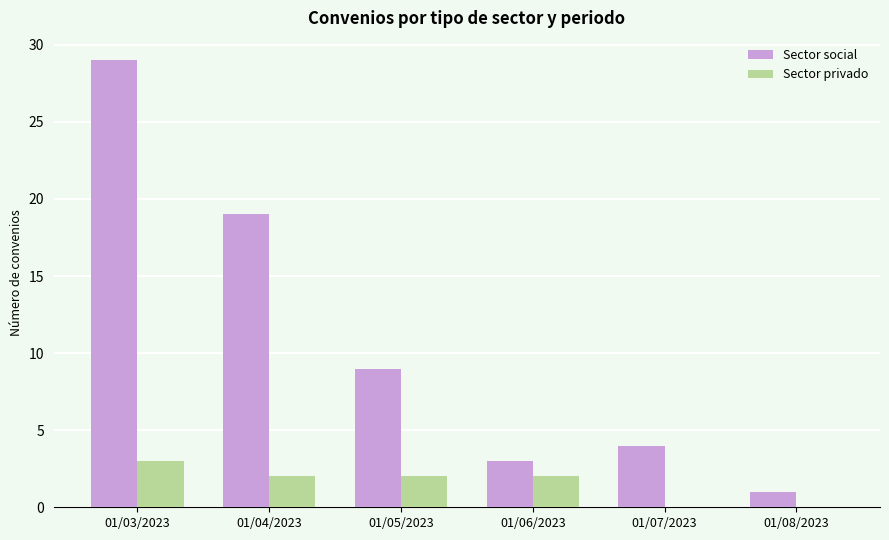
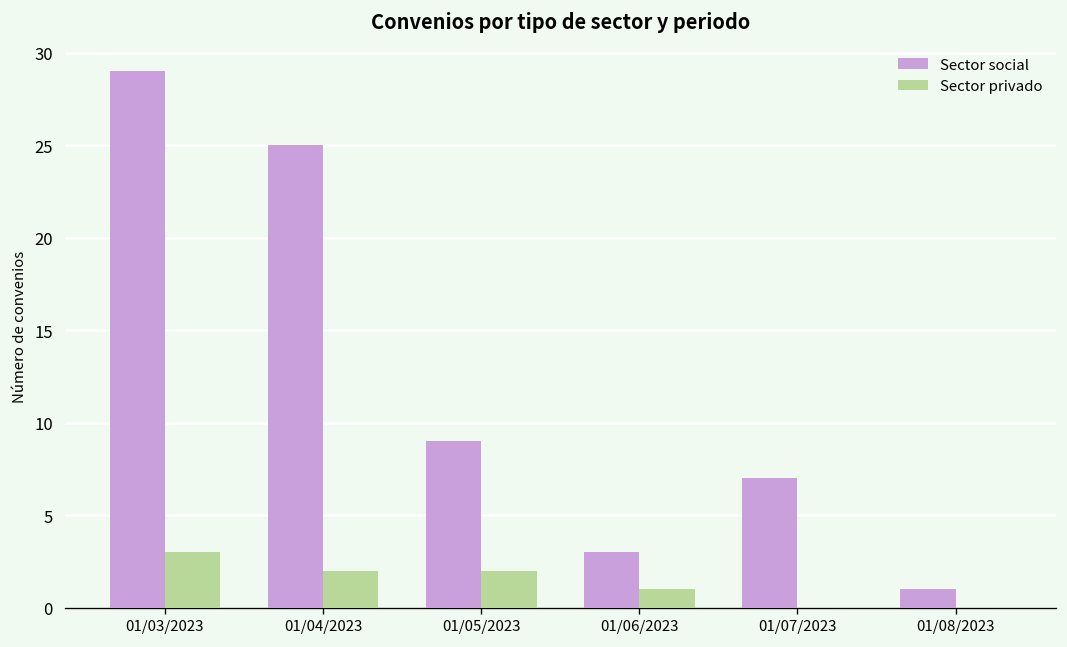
  {
    "Sector social": {
      "01/03/2023": 29,
-     "01/04/2023": 19,
+     "01/04/2023": 25,
      "01/05/2023": 9,
      "01/06/2023": 3,
-     "01/07/2023": 4,
+     "01/07/2023": 7,
      "01/08/2023": 1
    },
    "Sector privado": {
      "01/03/2023": 3,
      "01/04/2023": 2,
      "01/05/2023": 2,
-     "01/06/2023": 2,
+     "01/06/2023": 1,
      "01/07/2023": 0,
      "01/08/2023": 0
    }
  }
